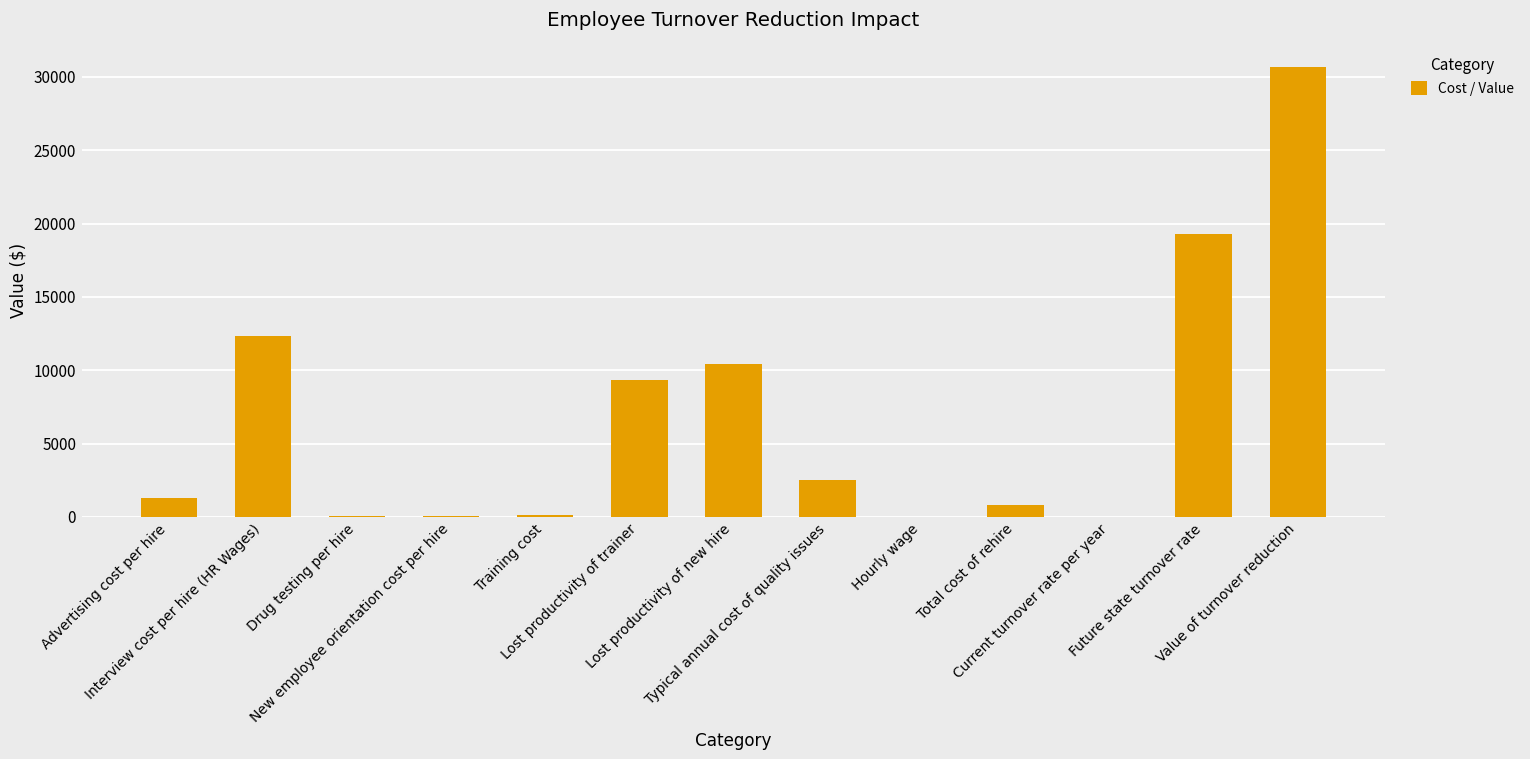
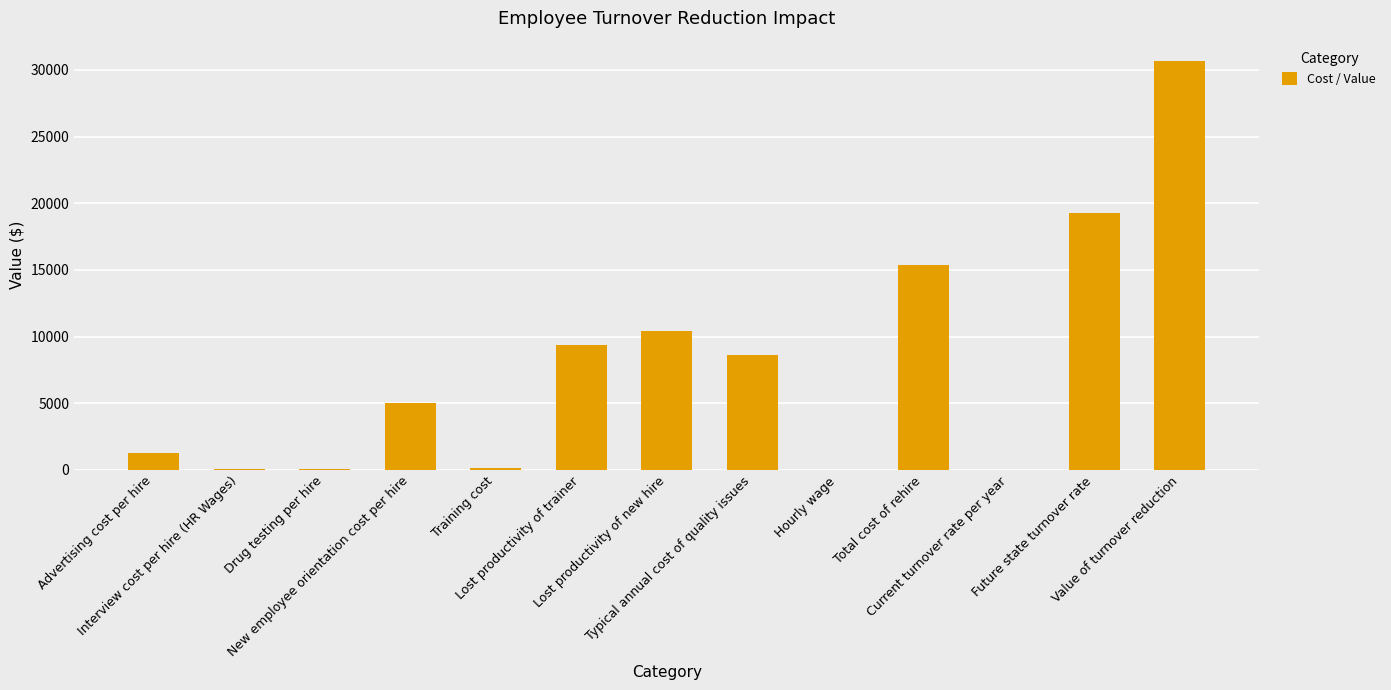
  {
    "Advertising cost per hire": 1300,
-   "Interview cost per hire (HR Wages)": 12400,
-   "New employee orientation cost per hire": 100,
+   "Interview cost per hire (HR Wages)": 100,
+   "New employee orientation cost per hire": 5000,
    "Lost productivity of trainer": 9300,
    "Lost productivity of new hire": 10400,
-   "Typical annual cost of quality issues": 2500,
-   "Total cost of rehire": 800,
+   "Typical annual cost of quality issues": 8600,
+   "Total cost of rehire": 15300,
    "Future state turnover rate": 19300,
    "Value of turnover reduction": 30700
  }
